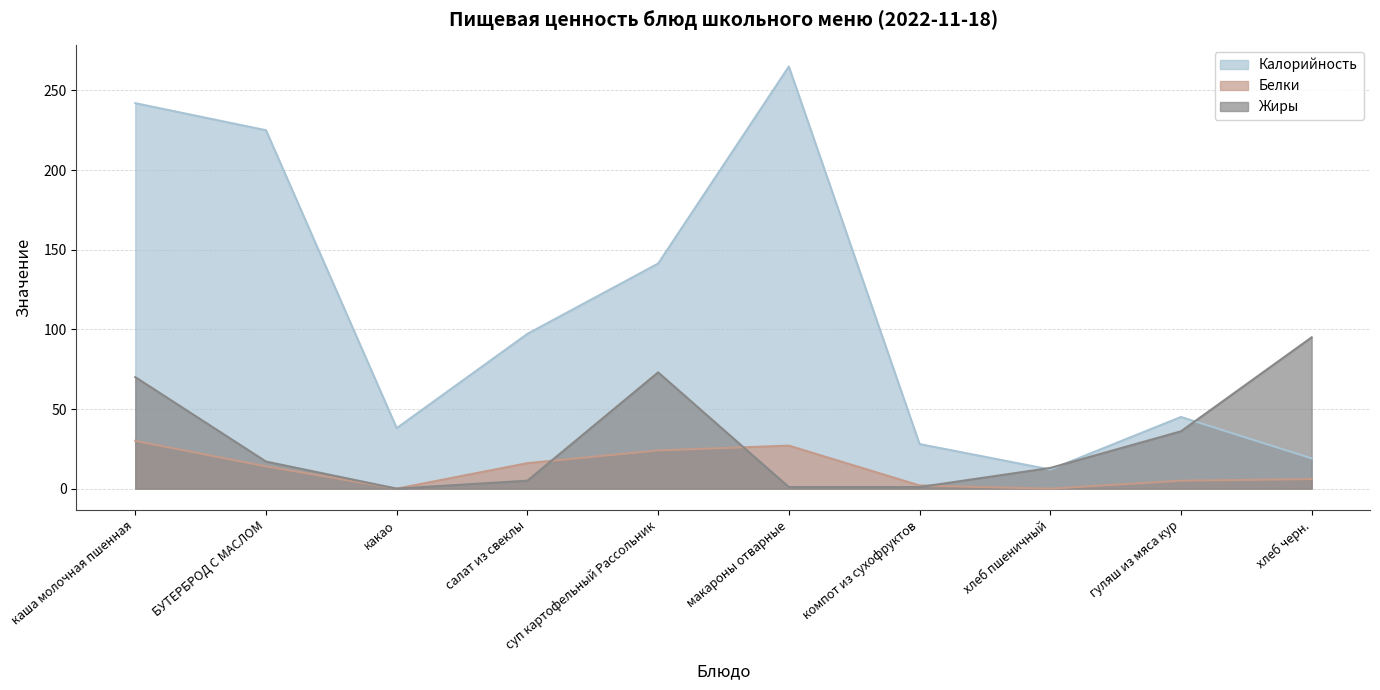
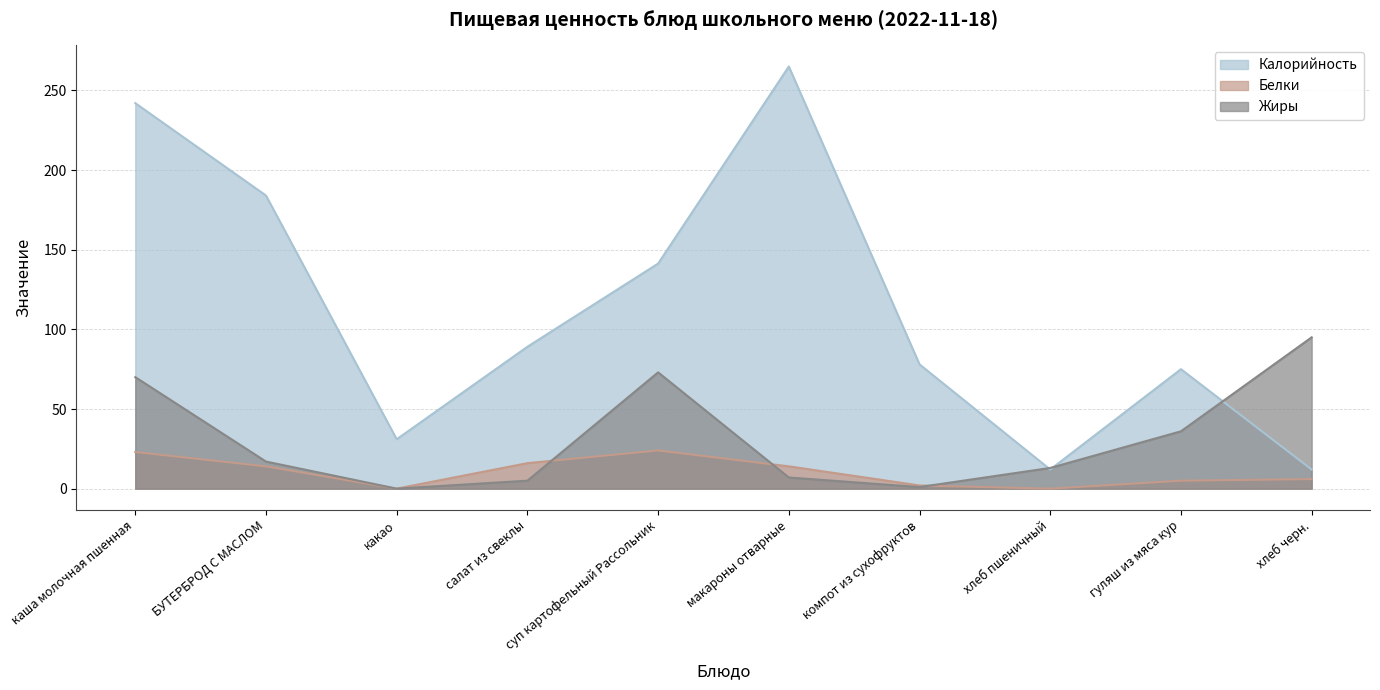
  {
    "Калорийность": {
      "каша молочная пшенная": 242,
-     "БУТЕРБРОД С МАСЛОМ": 225,
-     "какао": 38,
-     "салат из свеклы": 97,
+     "БУТЕРБРОД С МАСЛОМ": 184,
+     "какао": 31,
+     "салат из свеклы": 89,
      "суп картофельный Рассольник": 141,
      "макароны отварные": 265,
-     "компот из сухофруктов": 28,
-     "гуляш из мяса кур": 45,
-     "хлеб черн.": 19
+     "компот из сухофруктов": 78,
+     "гуляш из мяса кур": 75,
+     "хлеб черн.": 12
    },
    "Белки": {
-     "каша молочная пшенная": 30,
+     "каша молочная пшенная": 23,
      "БУТЕРБРОД С МАСЛОМ": 14,
      "салат из свеклы": 16,
      "суп картофельный Рассольник": 24,
-     "макароны отварные": 27,
+     "макароны отварные": 14,
      "хлеб пшеничный": 0,
      "гуляш из мяса кур": 5,
      "хлеб черн.": 6
    },
    "Жиры": {
      "каша молочная пшенная": 70,
      "БУТЕРБРОД С МАСЛОМ": 17,
      "салат из свеклы": 5,
      "суп картофельный Рассольник": 73,
-     "макароны отварные": 1,
+     "макароны отварные": 7,
      "гуляш из мяса кур": 36,
      "хлеб черн.": 95
    }
  }
